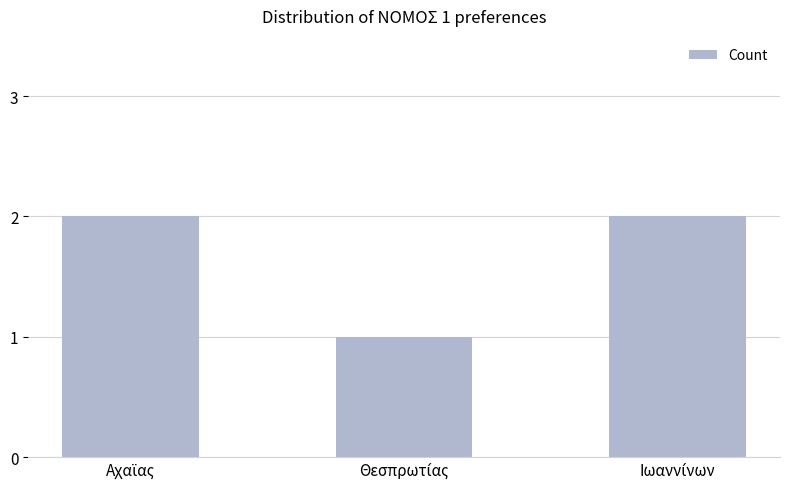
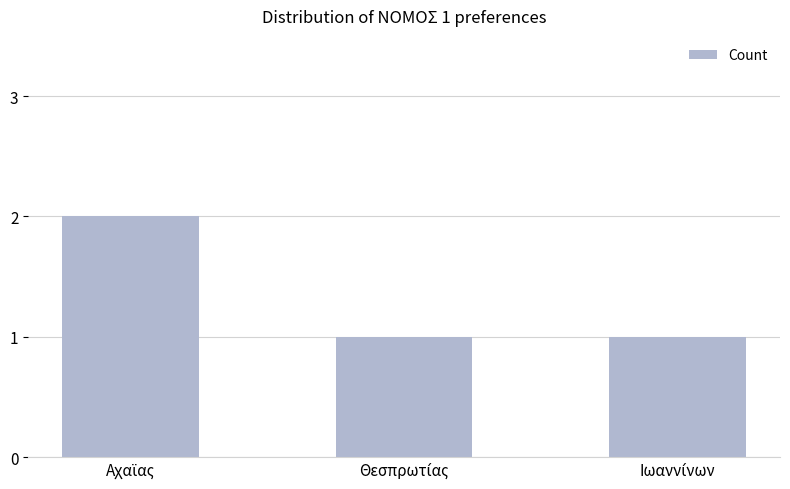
  {
    "Αχαϊας": 2,
    "Θεσπρωτίας": 1,
-   "Ιωαννίνων": 2
+   "Ιωαννίνων": 1
  }
